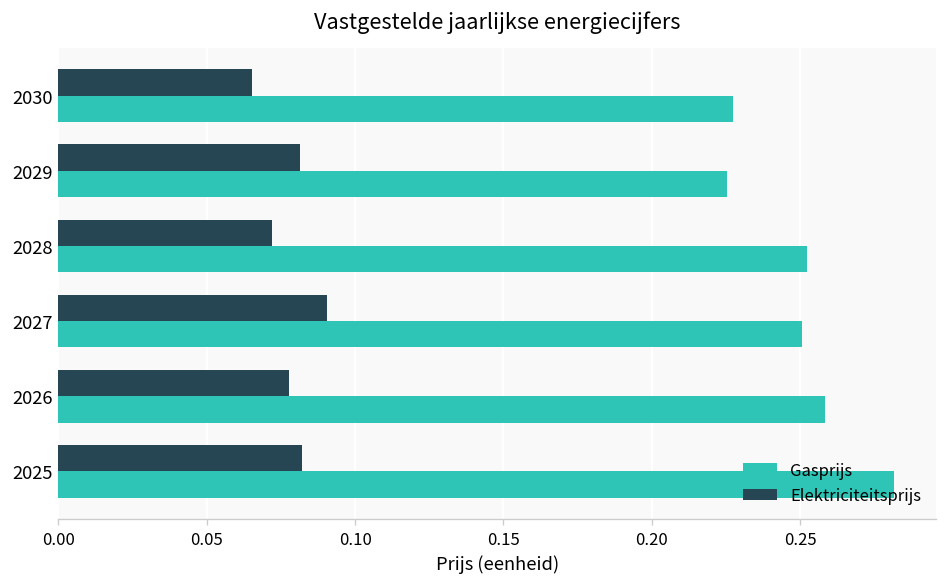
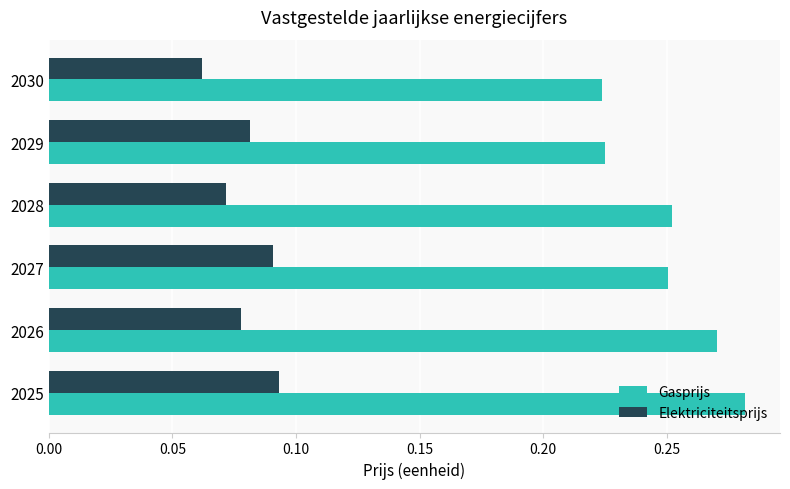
  {
    "Gasprijs": {
-     "2030": 0.227,
+     "2030": 0.224,
      "2029": 0.225,
      "2028": 0.252,
      "2027": 0.251,
-     "2026": 0.258,
+     "2026": 0.270,
      "2025": 0.282
    },
    "Elektriciteitsprijs": {
-     "2030": 0.065,
+     "2030": 0.062,
      "2029": 0.081,
      "2028": 0.072,
      "2027": 0.091,
      "2026": 0.078,
-     "2025": 0.082
+     "2025": 0.093
    }
  }
